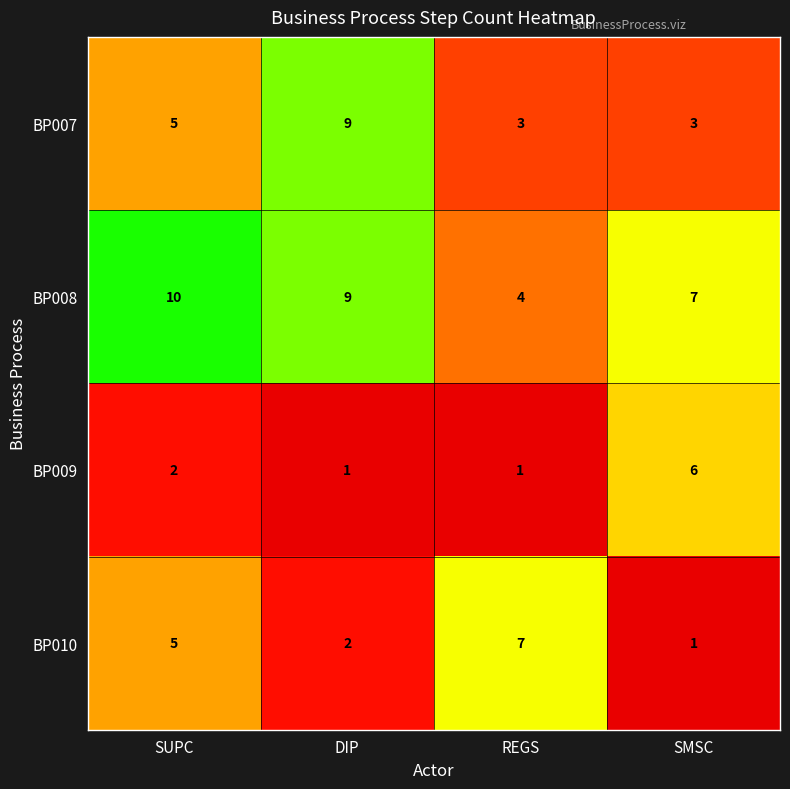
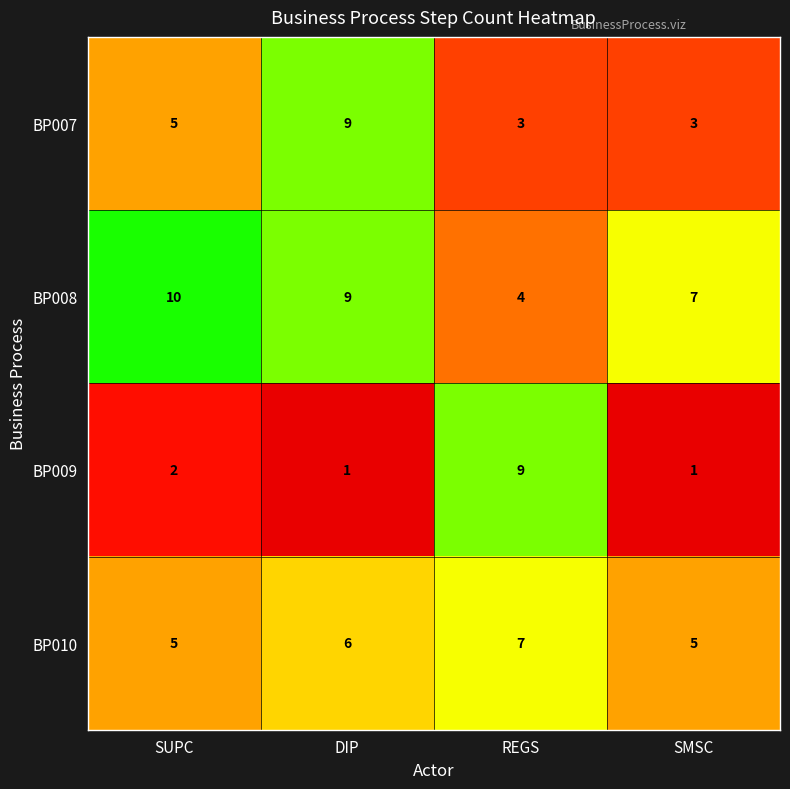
  {
    "BP007": {
      "SUPC": 5,
      "DIP": 9,
      "REGS": 3,
      "SMSC": 3
    },
    "BP008": {
      "SUPC": 10,
      "DIP": 9,
      "REGS": 4,
      "SMSC": 7
    },
    "BP009": {
      "SUPC": 2,
      "DIP": 1,
-     "REGS": 1,
-     "SMSC": 6
+     "REGS": 9,
+     "SMSC": 1
    },
    "BP010": {
      "SUPC": 5,
-     "DIP": 2,
+     "DIP": 6,
      "REGS": 7,
-     "SMSC": 1
+     "SMSC": 5
    }
  }
